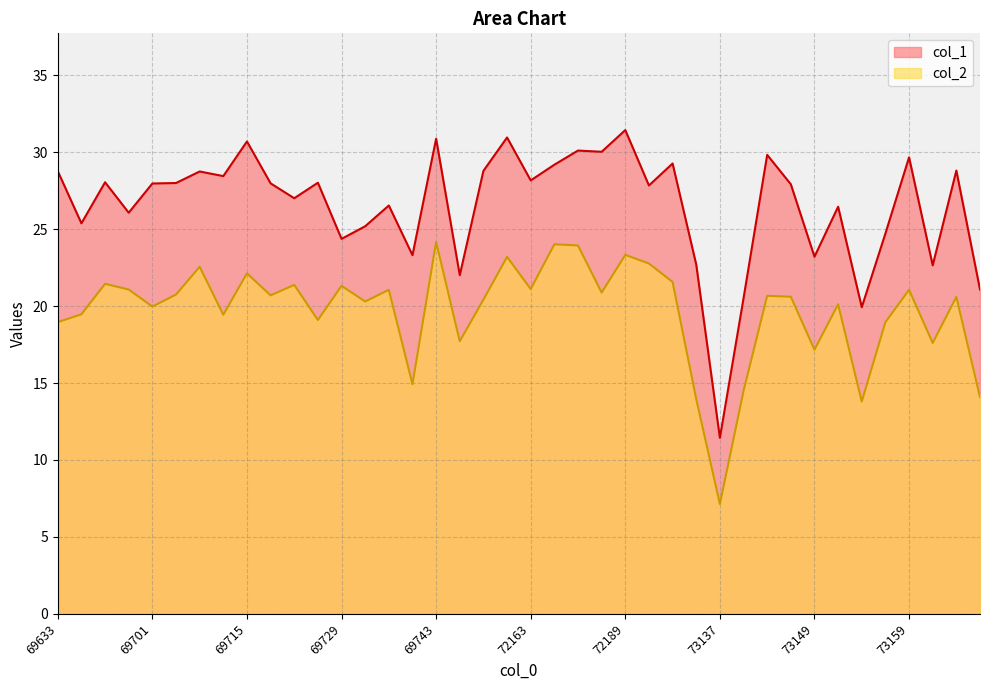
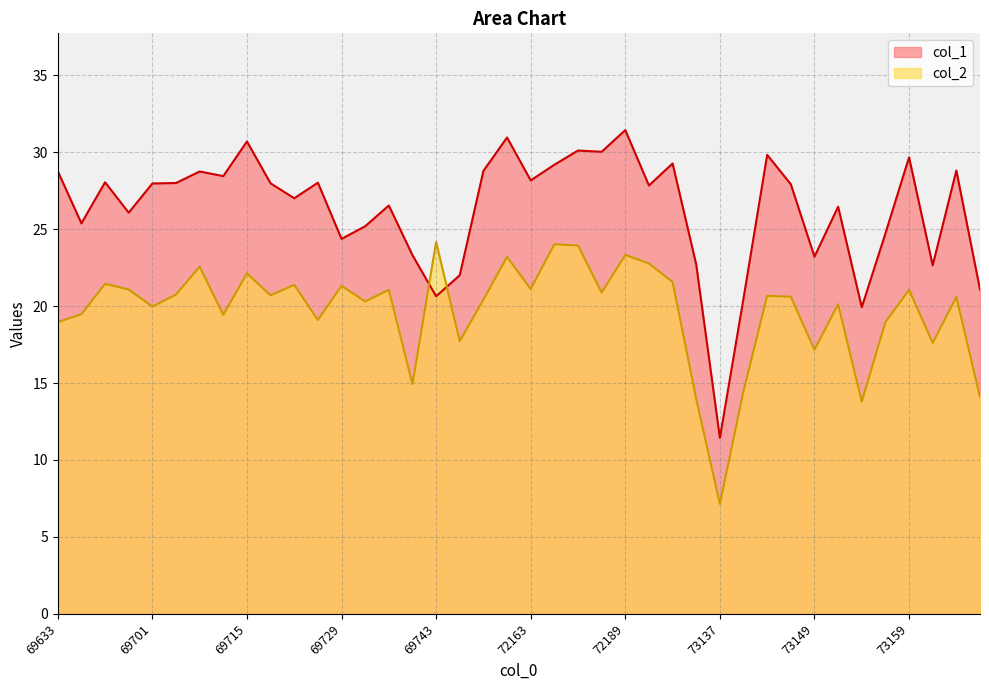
  {
    "col_1": {
      "69633": 28.8,
      "69701": 28.0,
      "69715": 30.7,
      "69729": 24.4,
-     "69743": 30.9,
+     "69743": 20.6,
      "72163": 28.2,
      "72189": 31.4,
      "73137": 11.4,
      "73149": 23.2,
      "73159": 29.7
    },
    "col_2": {
      "69633": 19.0,
      "69701": 20.0,
      "69715": 22.1,
      "69729": 21.3,
      "69743": 24.2,
      "72163": 21.1,
      "72189": 23.3,
      "73137": 7.1,
      "73149": 17.2,
      "73159": 21.1
    }
  }
